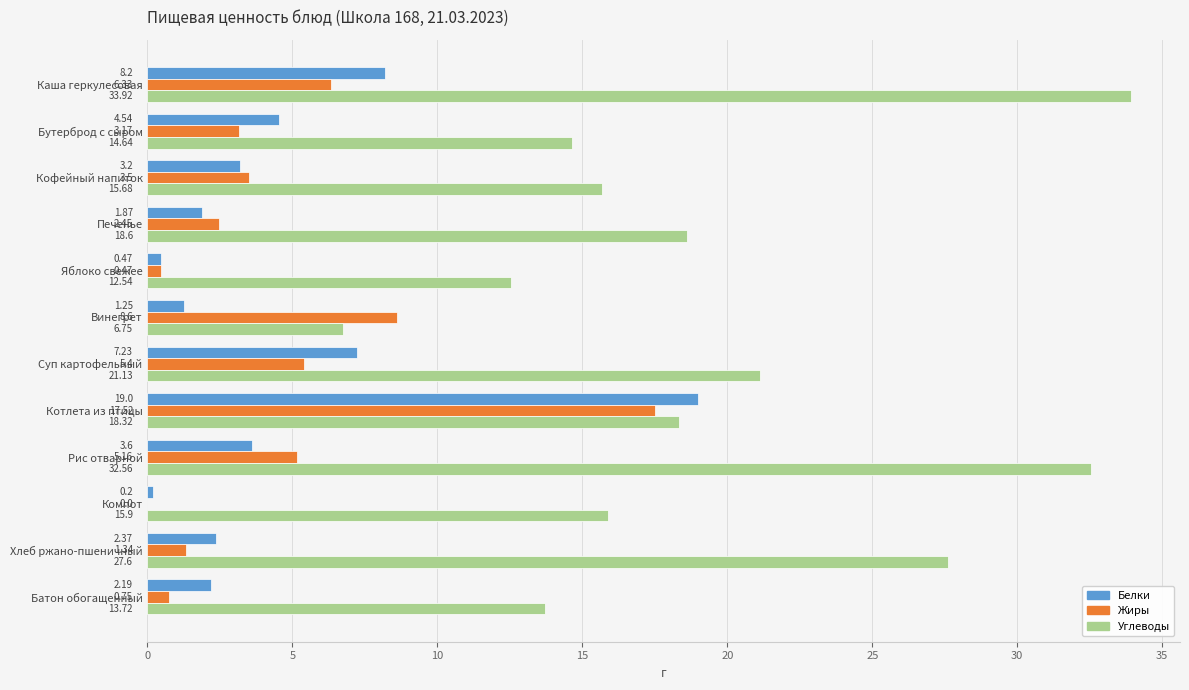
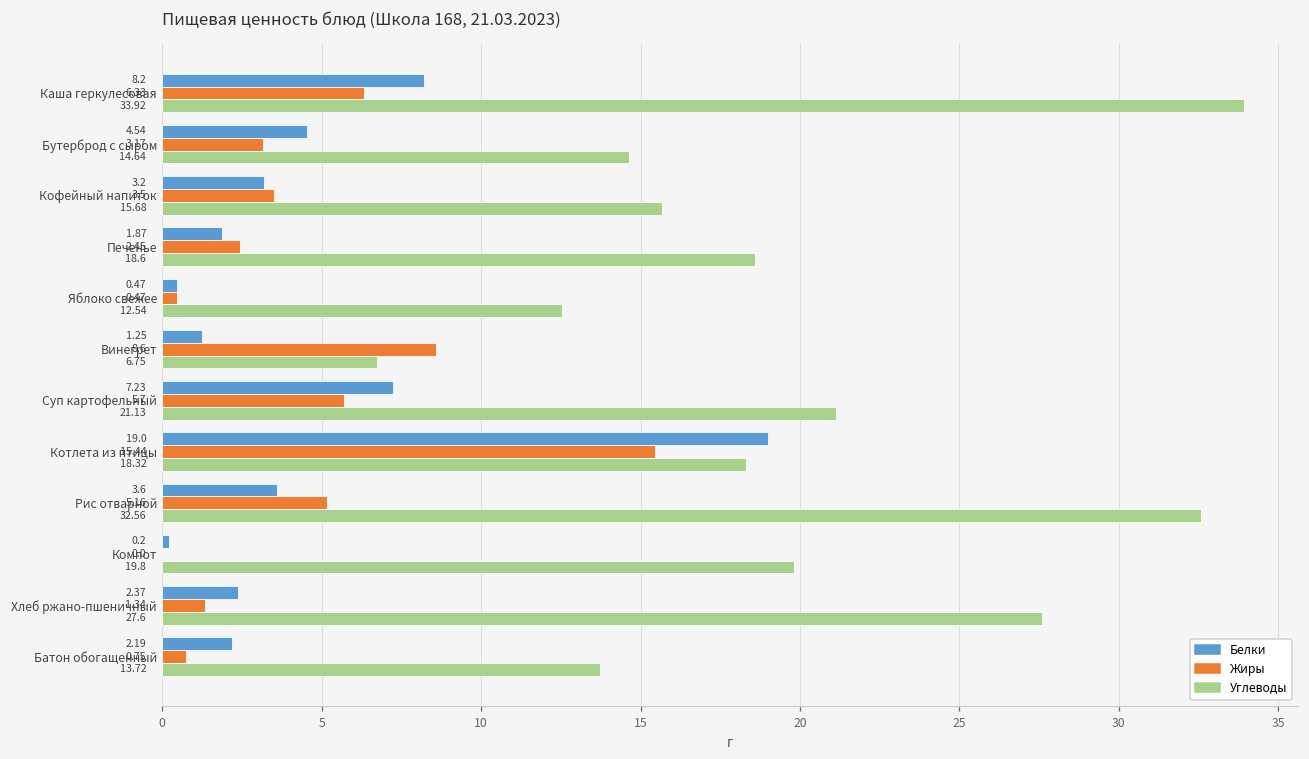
  {
    "Белки": {
      "Компот": 0.2
    },
    "Жиры": {
-     "Суп картофельный": 5.4,
-     "Котлета из птицы": 17.52,
+     "Суп картофельный": 5.7,
+     "Котлета из птицы": 15.44,
      "Компот": 0.0
    },
    "Углеводы": {
-     "Компот": 15.9
+     "Компот": 19.8
    }
  }
